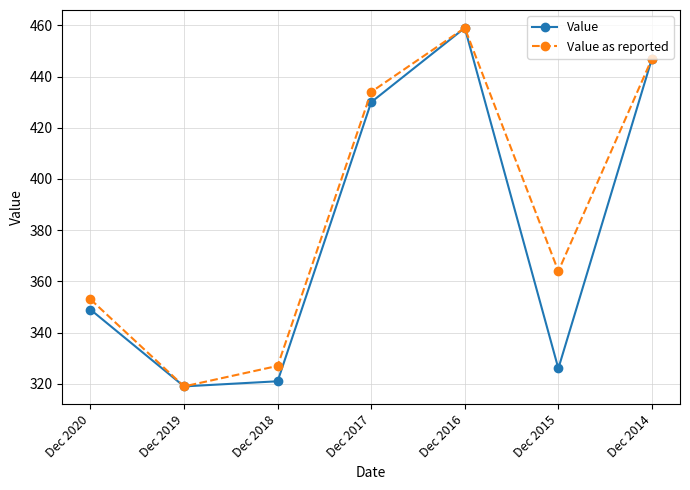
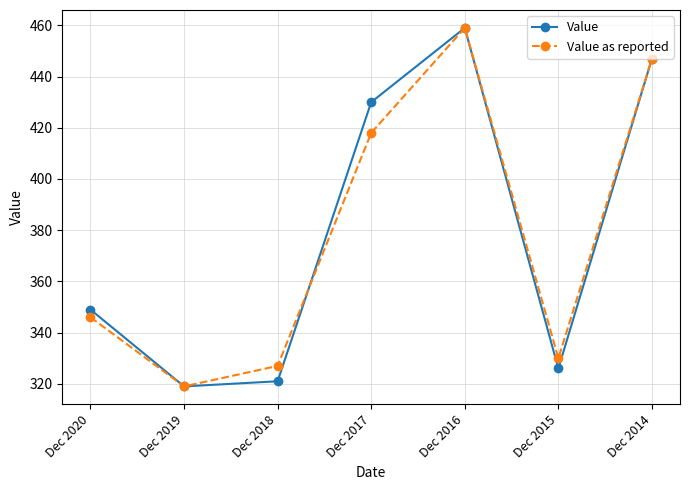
  {
    "Value": {
      "Dec 2020": 349,
      "Dec 2018": 321,
      "Dec 2017": 430,
      "Dec 2015": 326
    },
    "Value as reported": {
-     "Dec 2020": 353,
+     "Dec 2020": 346,
      "Dec 2018": 327,
-     "Dec 2017": 434,
-     "Dec 2015": 364
+     "Dec 2017": 418,
+     "Dec 2015": 330
    }
  }
